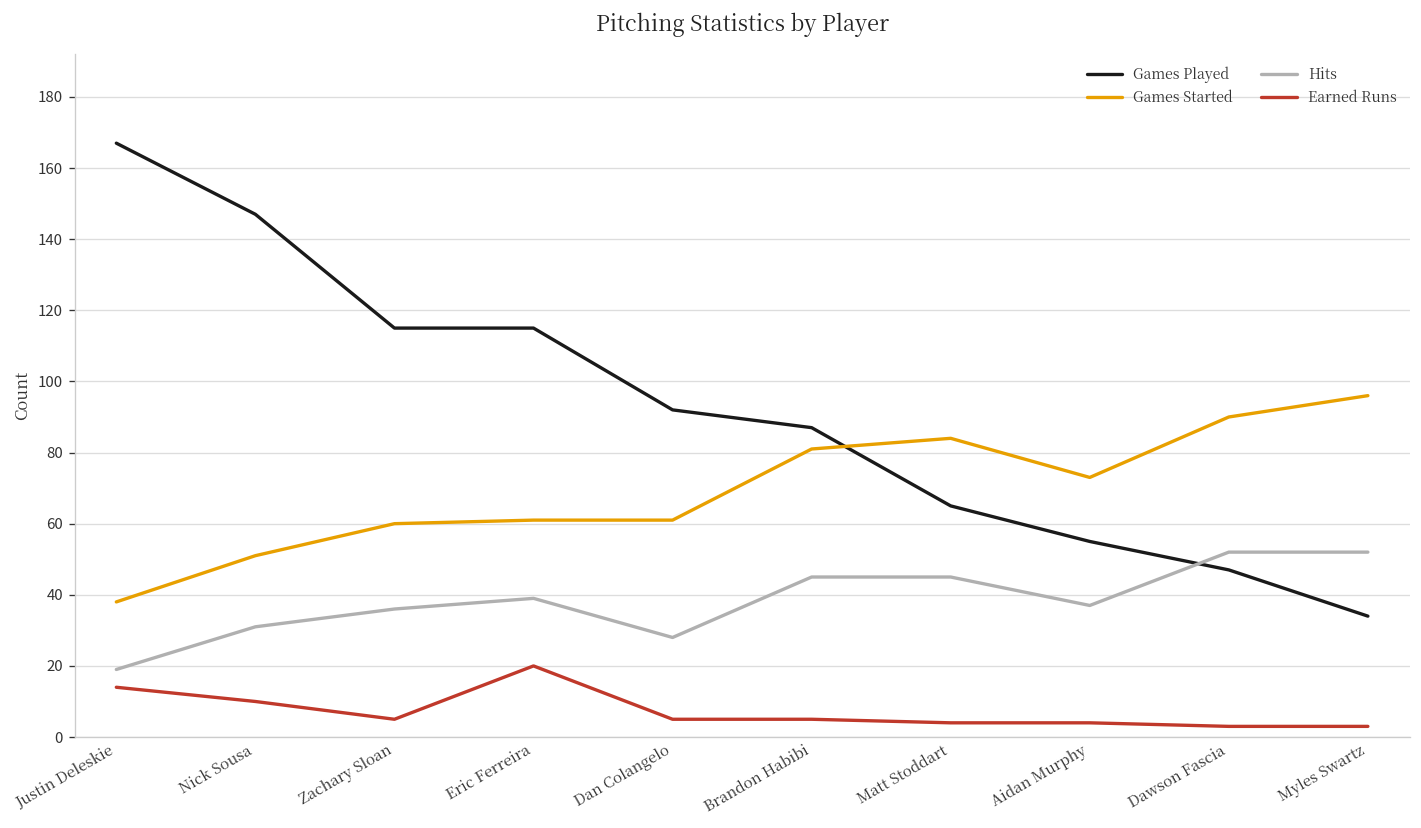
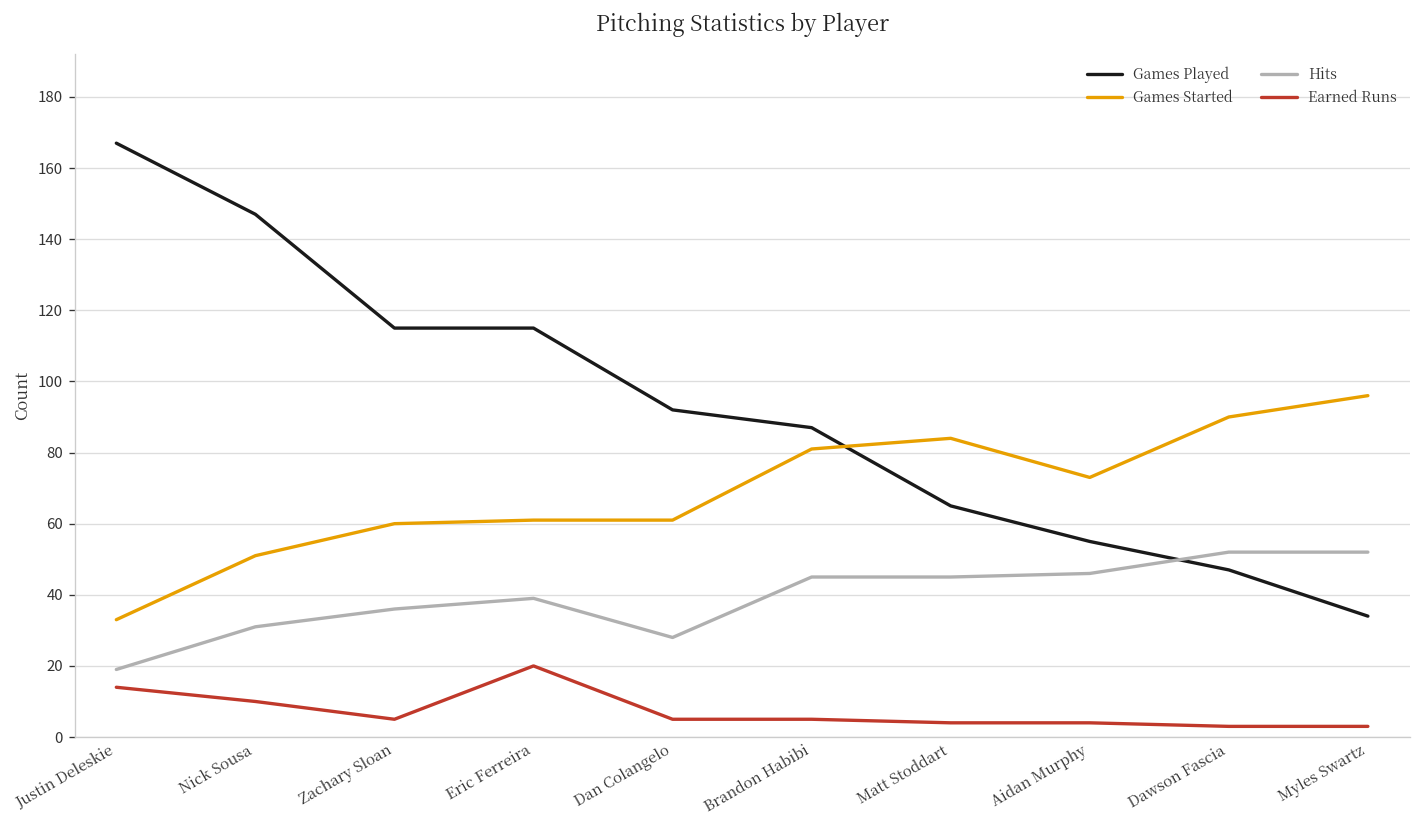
  {
    "Games Played": {
      "Justin Deleskie": 167,
      "Nick Sousa": 147,
      "Zachary Sloan": 115,
      "Eric Ferreira": 115,
      "Dan Colangelo": 92,
      "Brandon Habibi": 87,
      "Matt Stoddart": 65,
      "Aidan Murphy": 55,
      "Dawson Fascia": 47,
      "Myles Swartz": 34
    },
    "Games Started": {
-     "Justin Deleskie": 38,
+     "Justin Deleskie": 33,
      "Nick Sousa": 51,
      "Zachary Sloan": 60,
      "Eric Ferreira": 61,
      "Dan Colangelo": 61,
      "Brandon Habibi": 81,
      "Matt Stoddart": 84,
      "Aidan Murphy": 73,
      "Dawson Fascia": 90,
      "Myles Swartz": 96
    },
    "Hits": {
      "Justin Deleskie": 19,
      "Nick Sousa": 31,
      "Zachary Sloan": 36,
      "Eric Ferreira": 39,
      "Dan Colangelo": 28,
      "Brandon Habibi": 45,
      "Matt Stoddart": 45,
-     "Aidan Murphy": 37,
+     "Aidan Murphy": 46,
      "Dawson Fascia": 52,
      "Myles Swartz": 52
    },
    "Earned Runs": {
      "Justin Deleskie": 14,
      "Nick Sousa": 10,
      "Zachary Sloan": 5,
      "Eric Ferreira": 20,
      "Dan Colangelo": 5,
      "Brandon Habibi": 5,
      "Matt Stoddart": 4,
      "Aidan Murphy": 4,
      "Dawson Fascia": 3,
      "Myles Swartz": 3
    }
  }
